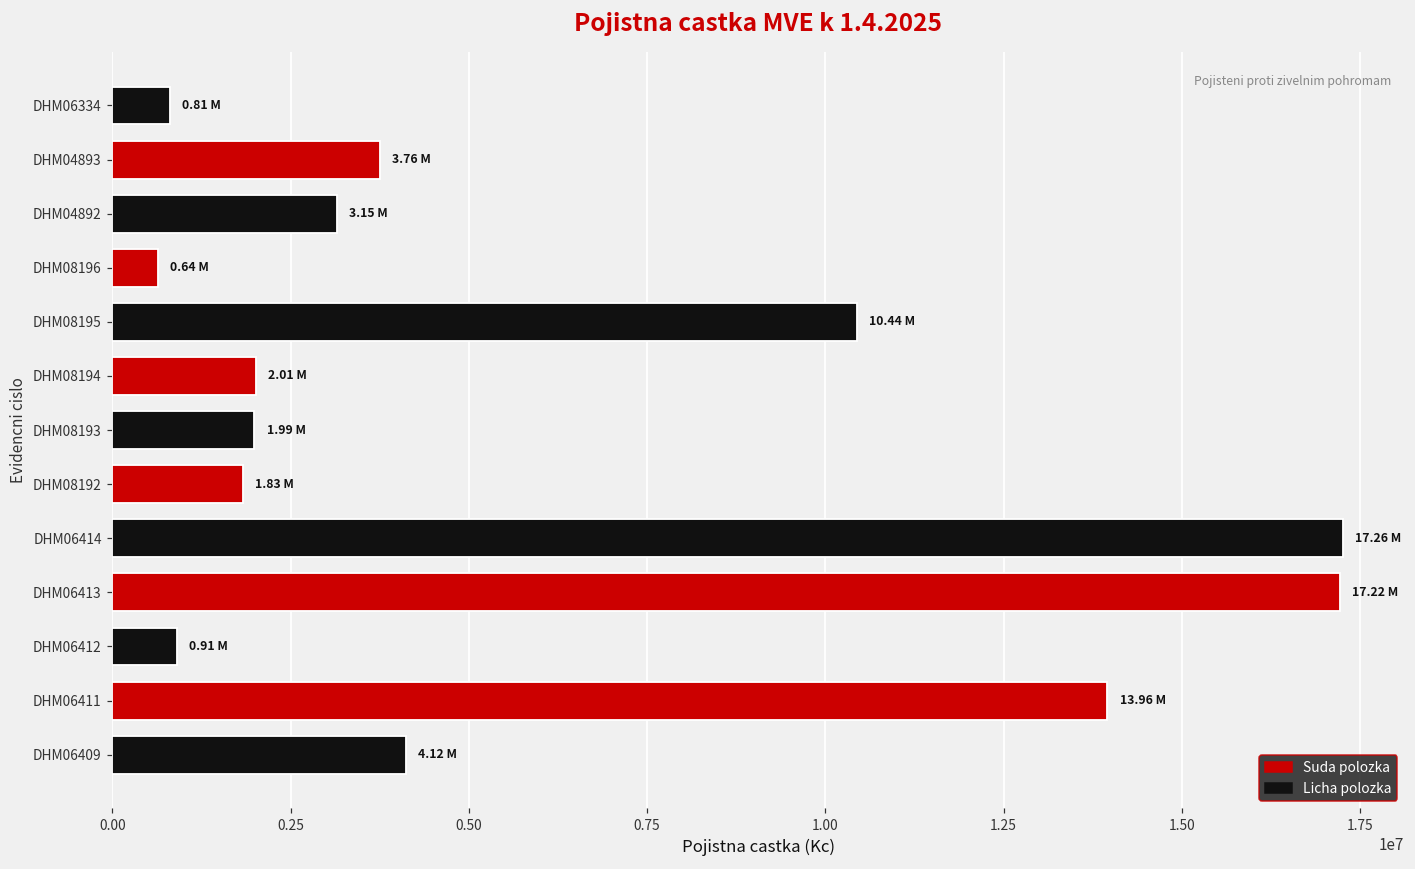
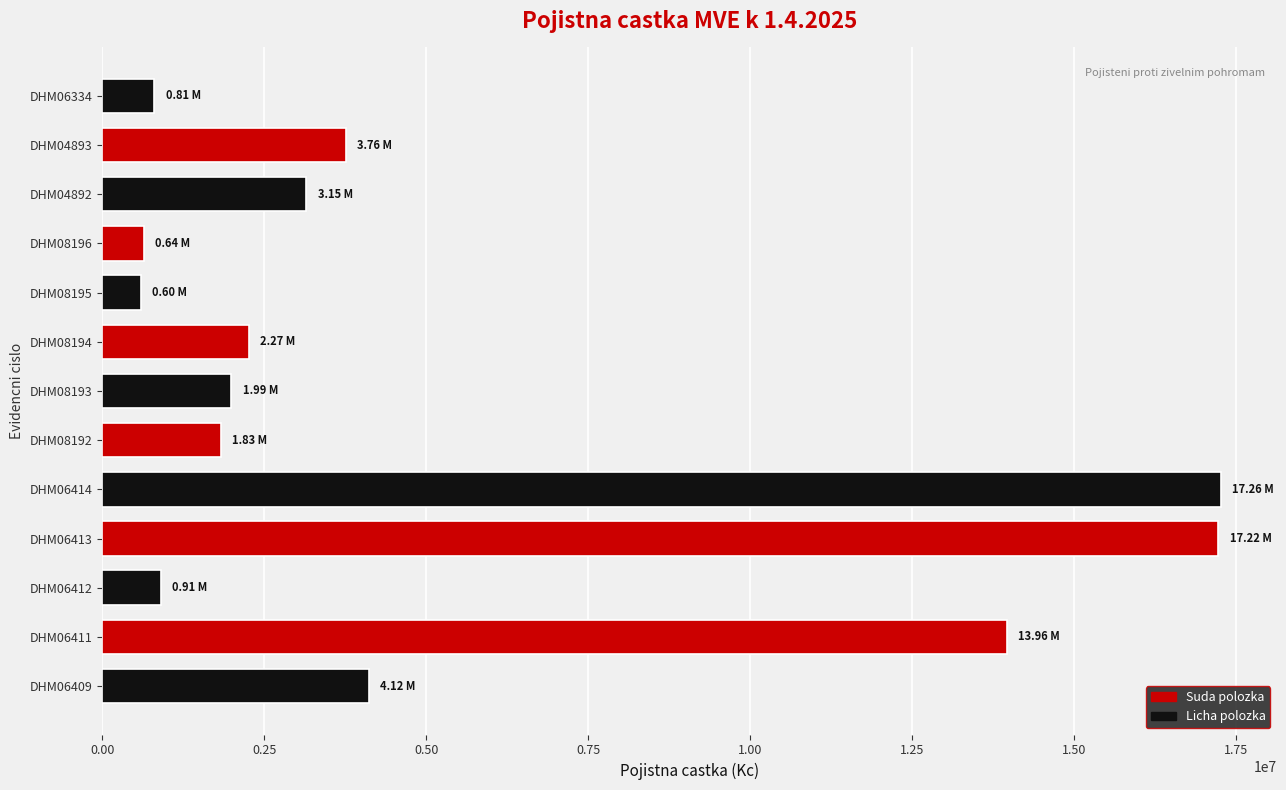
  {
-   "DHM08195": 10.44,
-   "DHM08194": 2.01
+   "DHM08195": 0.60,
+   "DHM08194": 2.27
  }
